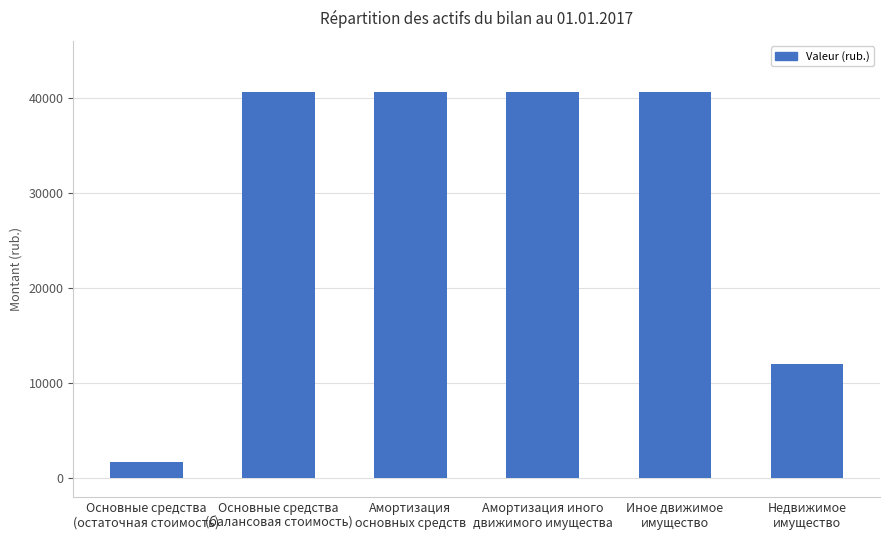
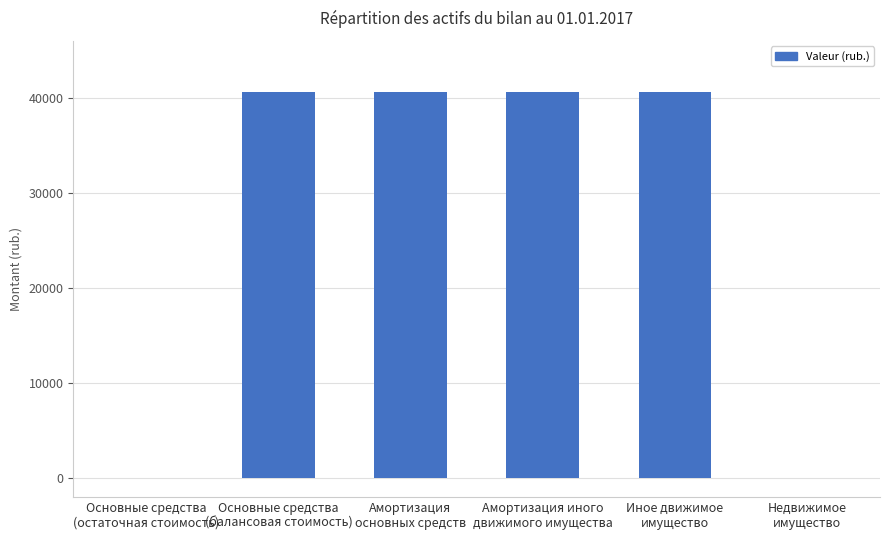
  {
-   "Основные средства (остаточная стоимость)": 2000,
+   "Основные средства (остаточная стоимость)": 0,
    "Основные средства (балансовая стоимость)": 41000,
    "Амортизация основных средств": 41000,
    "Амортизация иного движимого имущества": 41000,
    "Иное движимое имущество": 41000,
-   "Недвижимое имущество": 12000
+   "Недвижимое имущество": 0
  }
